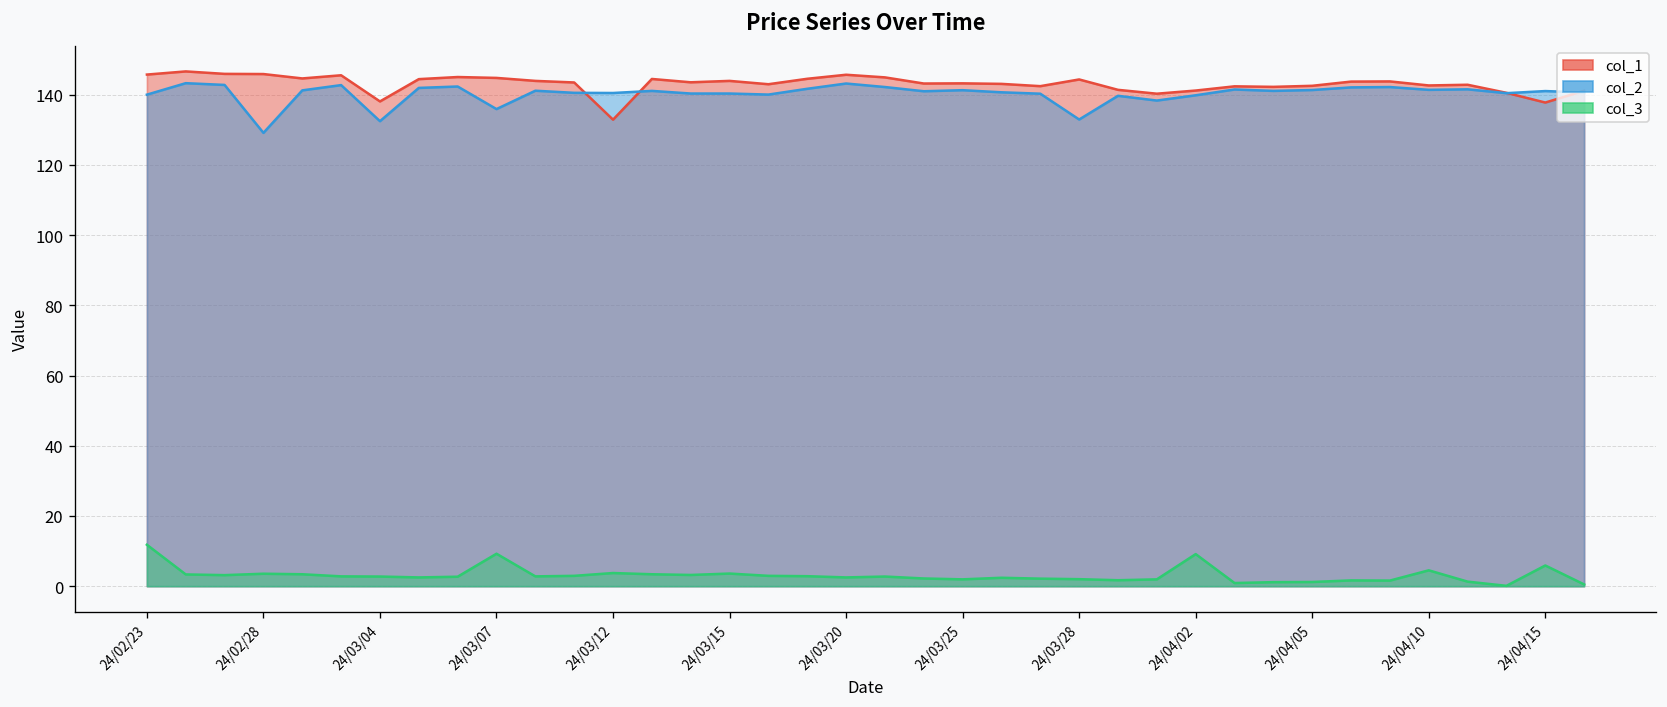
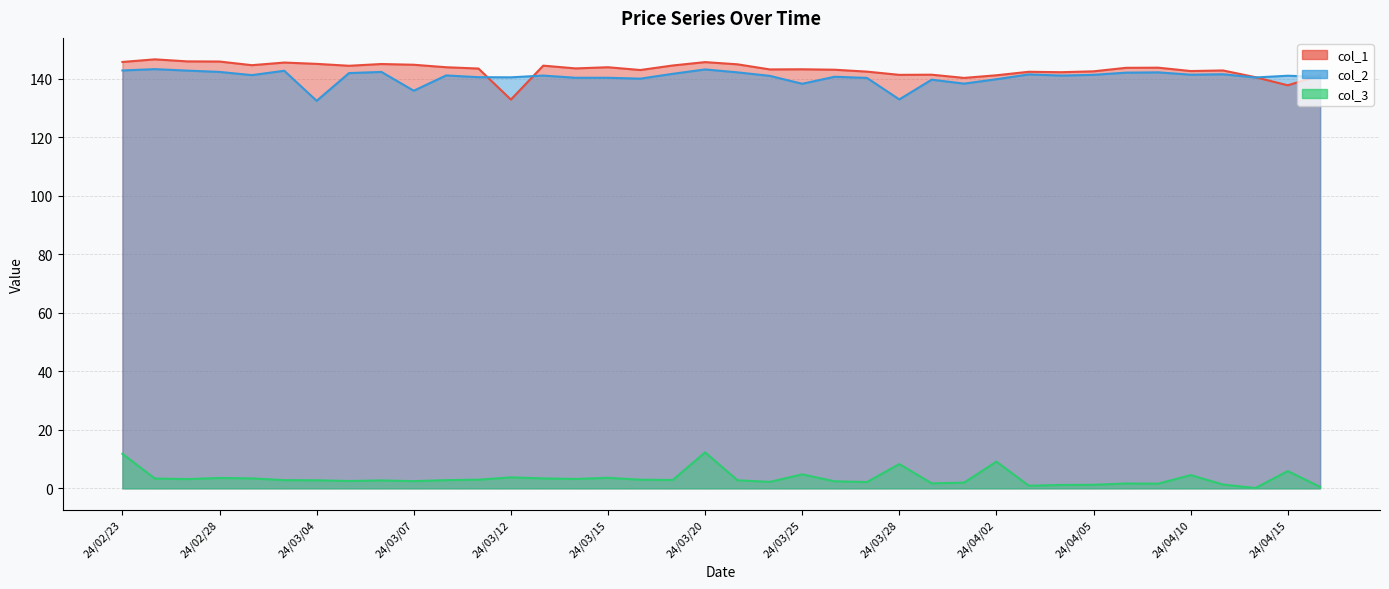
  {
    "col_1": {
      "24/02/23": 146,
      "24/02/28": 146,
-     "24/03/04": 138,
+     "24/03/04": 145,
      "24/03/07": 145,
      "24/03/12": 133,
      "24/03/15": 144,
      "24/03/20": 146,
      "24/03/25": 143,
-     "24/03/28": 144,
+     "24/03/28": 141,
      "24/04/02": 141,
      "24/04/05": 143,
      "24/04/10": 143,
      "24/04/15": 138
    },
    "col_2": {
-     "24/02/23": 140,
-     "24/02/28": 129,
+     "24/02/23": 143,
+     "24/02/28": 142,
      "24/03/04": 132,
      "24/03/07": 136,
      "24/03/12": 141,
      "24/03/15": 140,
      "24/03/20": 143,
-     "24/03/25": 141,
+     "24/03/25": 138,
      "24/03/28": 133,
      "24/04/02": 140,
      "24/04/05": 141,
      "24/04/10": 141,
      "24/04/15": 141
    },
    "col_3": {
      "24/02/23": 12,
      "24/02/28": 4,
      "24/03/04": 3,
-     "24/03/07": 9,
+     "24/03/07": 2,
      "24/03/12": 4,
      "24/03/15": 4,
-     "24/03/20": 3,
-     "24/03/25": 2,
-     "24/03/28": 2,
+     "24/03/20": 12,
+     "24/03/25": 5,
+     "24/03/28": 8,
      "24/04/02": 9,
      "24/04/05": 1,
      "24/04/10": 5,
      "24/04/15": 6
    }
  }
